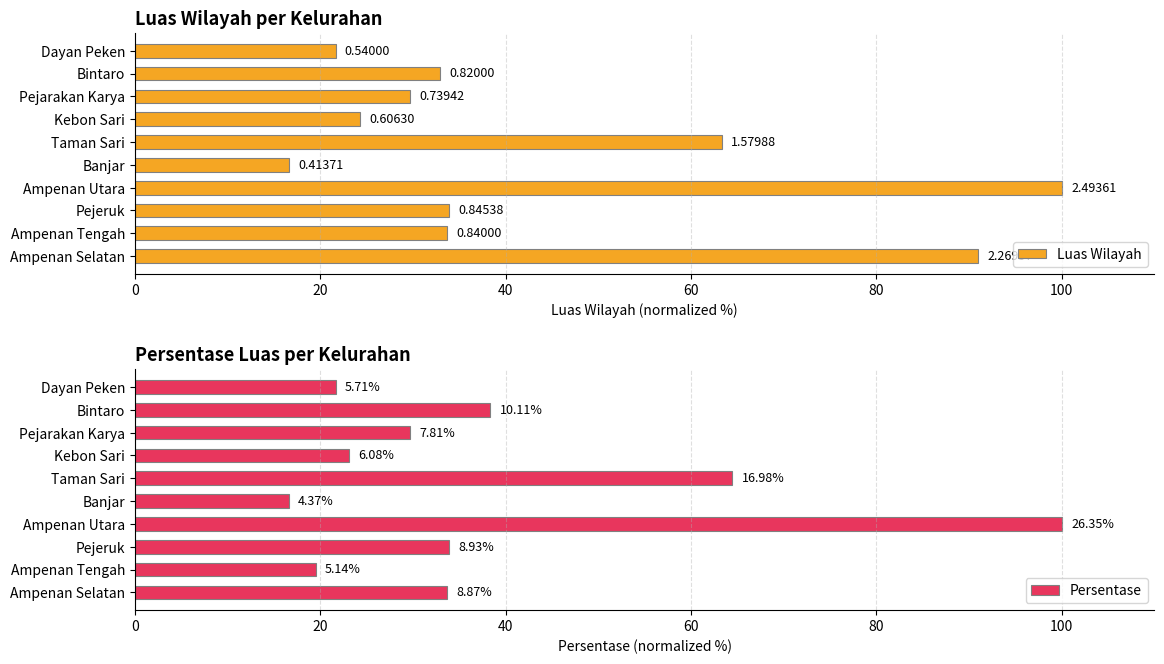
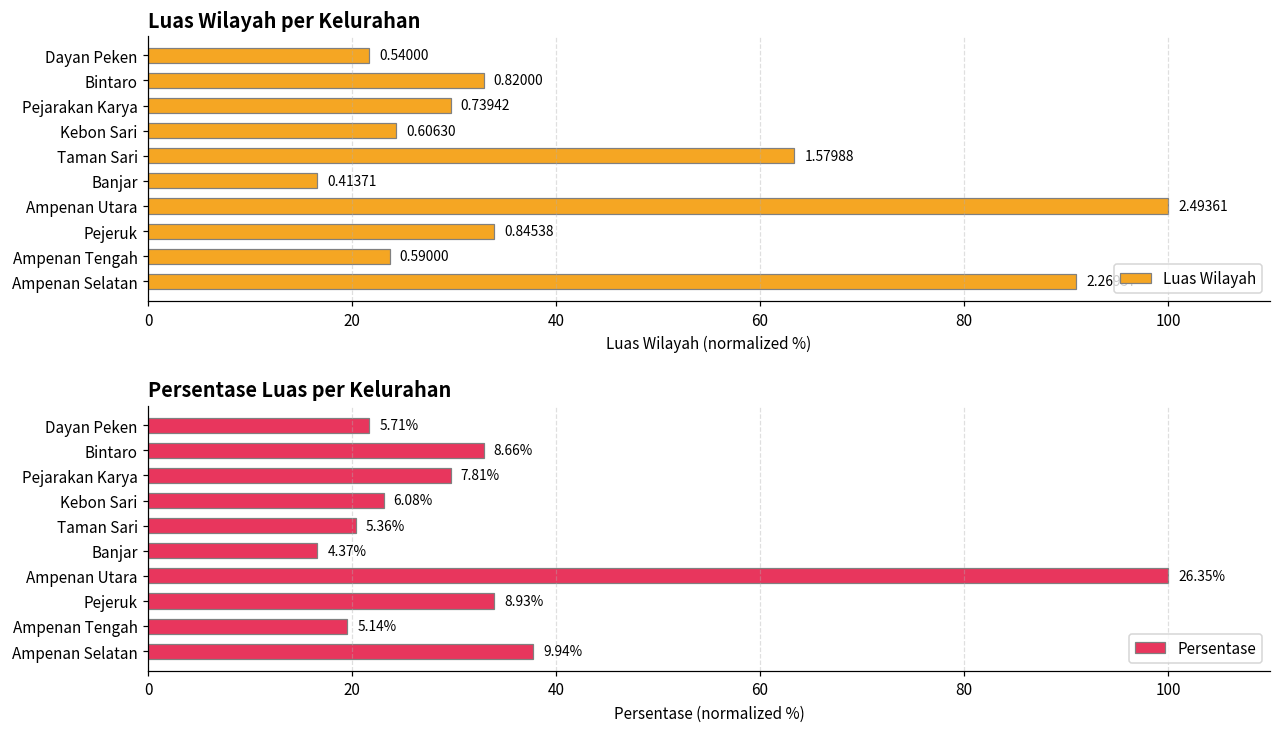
  {
    "Luas Wilayah per Kelurahan": {
-     "Ampenan Tengah": "0.84000"
+     "Ampenan Tengah": "0.59000"
    },
    "Persentase Luas per Kelurahan": {
-     "Bintaro": "10.11%",
-     "Taman Sari": "16.98%",
-     "Ampenan Selatan": "8.87%"
+     "Bintaro": "8.66%",
+     "Taman Sari": "5.36%",
+     "Ampenan Selatan": "9.94%"
    }
  }
